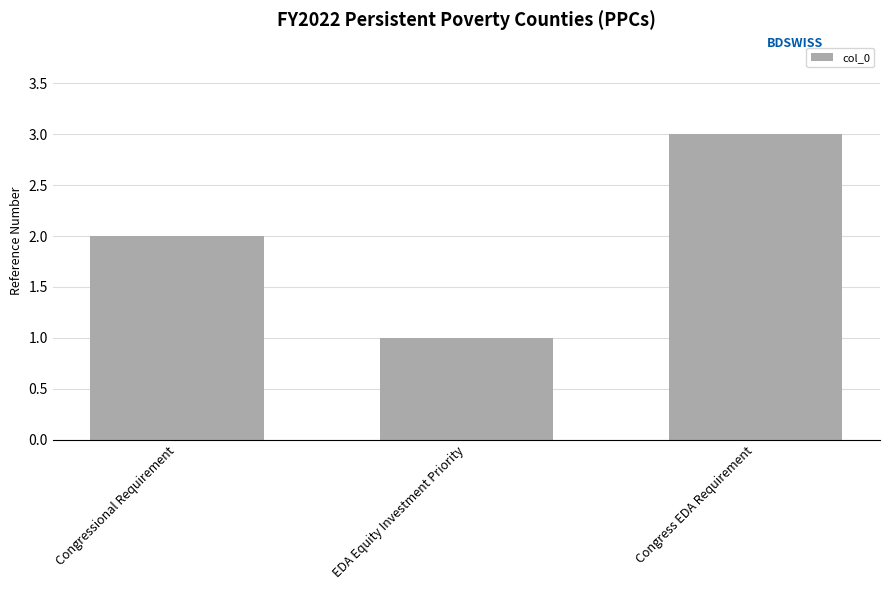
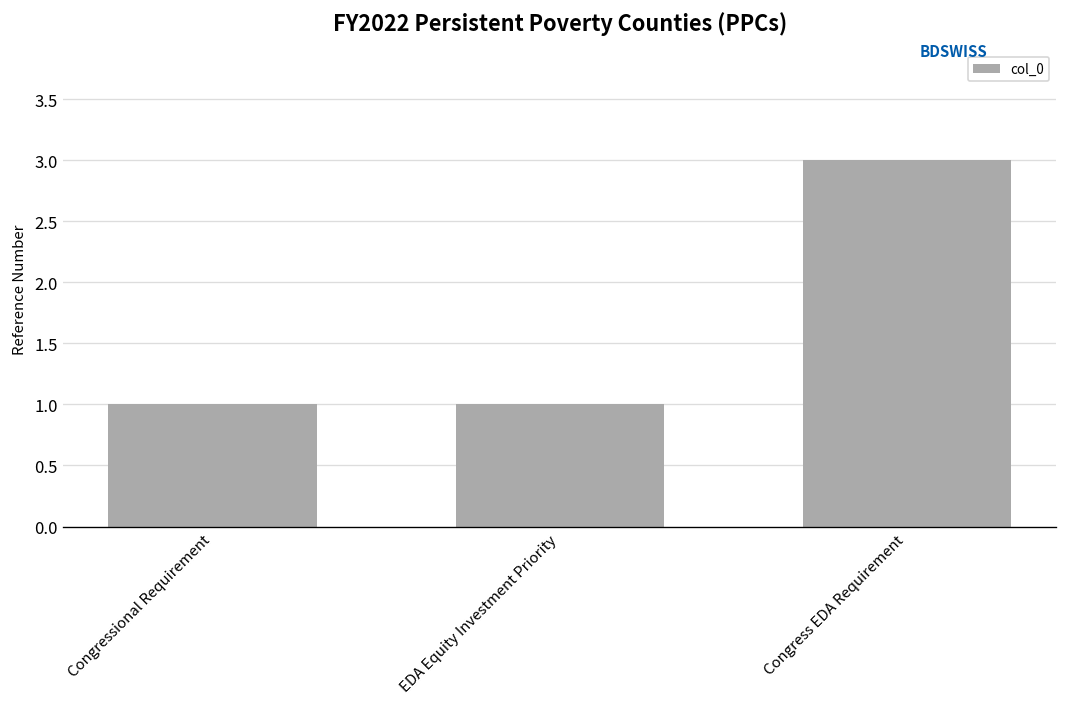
  {
-   "Congressional Requirement": 2,
+   "Congressional Requirement": 1,
    "EDA Equity Investment Priority": 1,
    "Congress EDA Requirement": 3
  }
